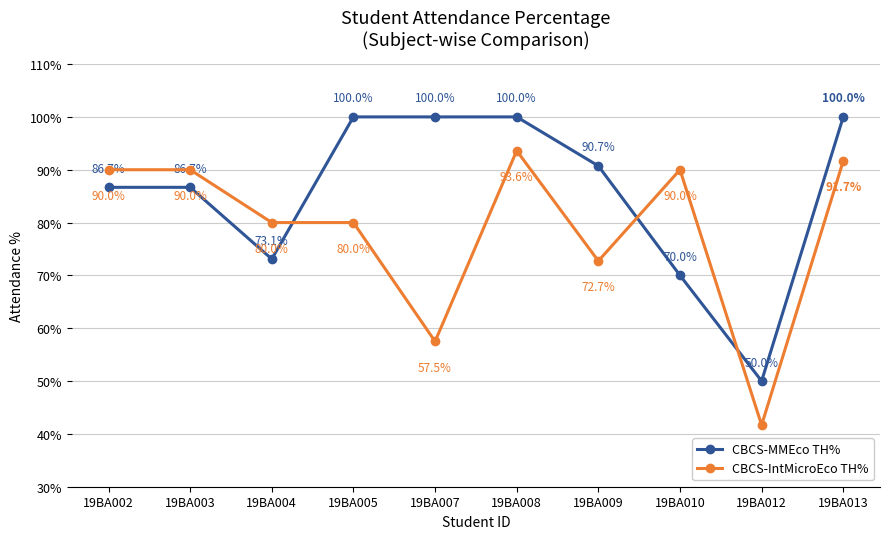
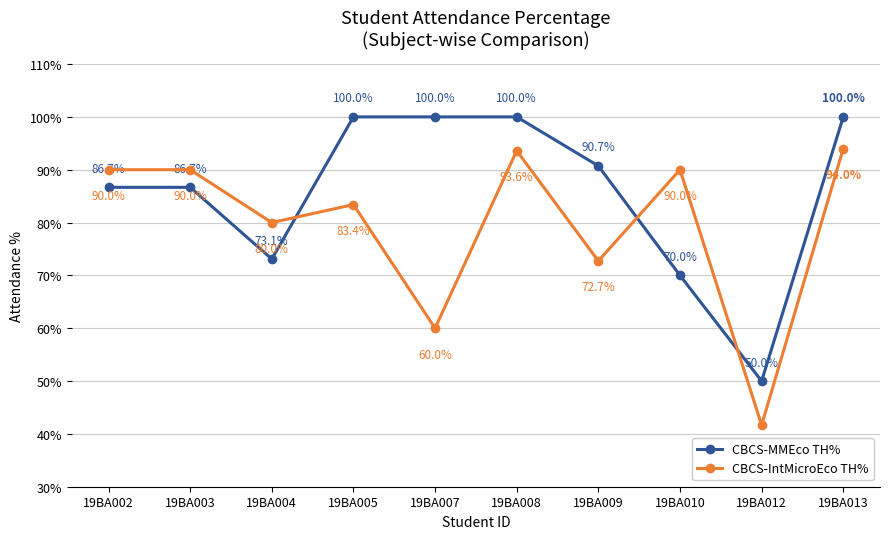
  {
    "CBCS-MMEco TH%": {
      "19BA005": "100.0%",
      "19BA007": "100.0%",
      "19BA008": "100.0%",
      "19BA009": "90.7%",
      "19BA010": "70.0%",
      "19BA012": "50.0%",
      "19BA013": "100.0%"
    },
    "CBCS-IntMicroEco TH%": {
-     "19BA005": "80.0%",
-     "19BA007": "57.5%",
+     "19BA005": "83.4%",
+     "19BA007": "60.0%",
      "19BA008": "93.6%",
      "19BA009": "72.7%",
      "19BA010": "90.0%",
-     "19BA013": "91.7%"
+     "19BA013": "94.0%"
    }
  }
